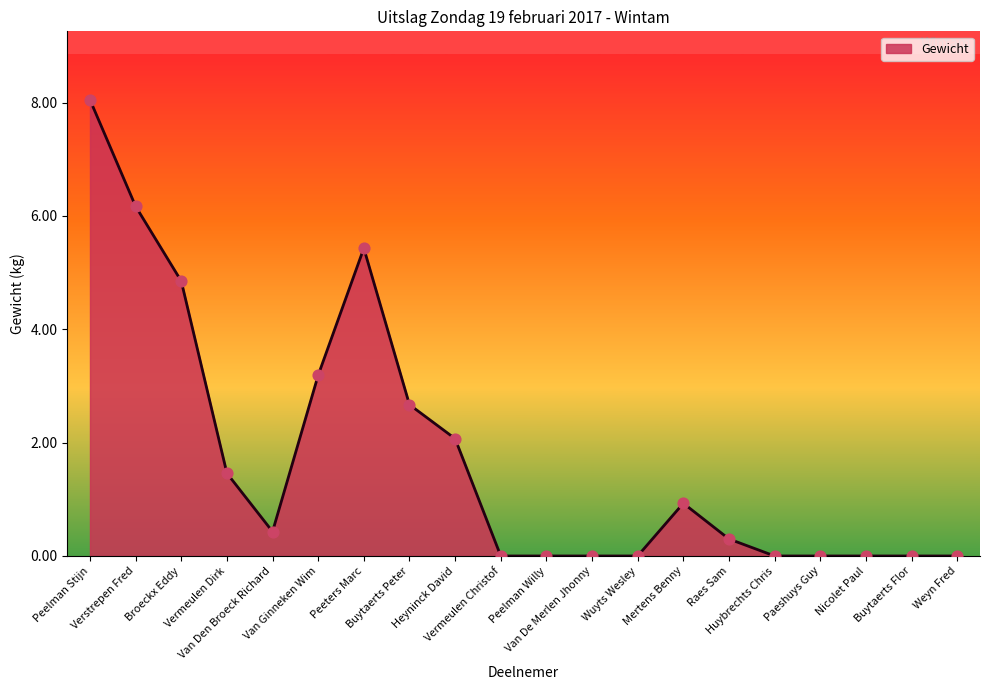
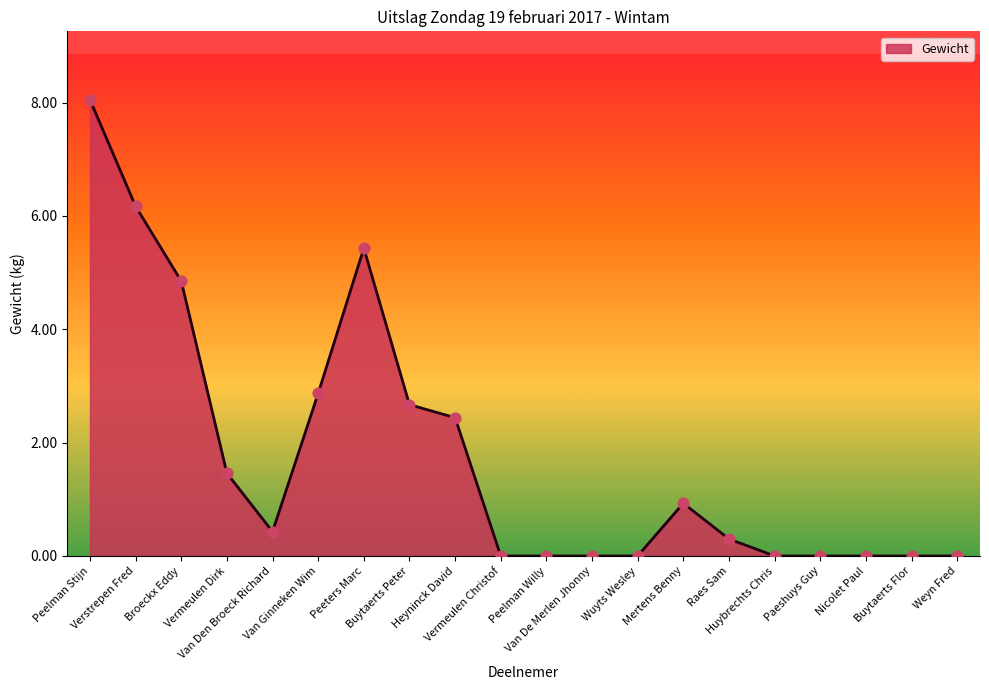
  {
    "Peelman Stijn": 8.1,
    "Verstrepen Fred": 6.2,
    "Broeckx Eddy": 4.9,
    "Vermeulen Dirk": 1.5,
    "Van Den Broeck Richard": 0.4,
-   "Van Ginneken Wim": 3.2,
+   "Van Ginneken Wim": 2.9,
    "Peeters Marc": 5.4,
    "Buytaerts Peter": 2.7,
-   "Heyninck David": 2.1,
+   "Heyninck David": 2.4,
    "Vermeulen Christof": 0.0,
    "Peelman Willy": 0.0,
    "Van De Merlen Jhonny": 0.0,
    "Wuyts Wesley": 0.0,
    "Mertens Benny": 0.9,
    "Raes Sam": 0.3,
    "Huybrechts Chris": 0.0,
    "Paeshuys Guy": 0.0,
    "Nicolet Paul": 0.0,
    "Buytaerts Flor": 0.0,
    "Weyn Fred": 0.0
  }
